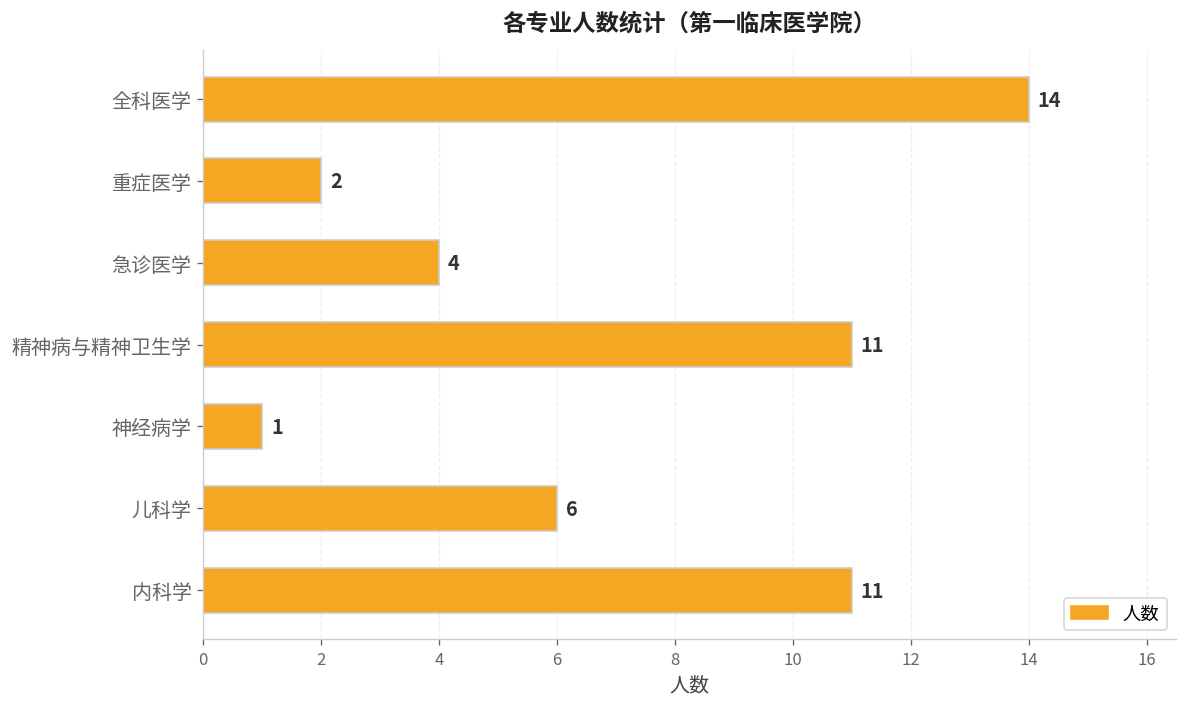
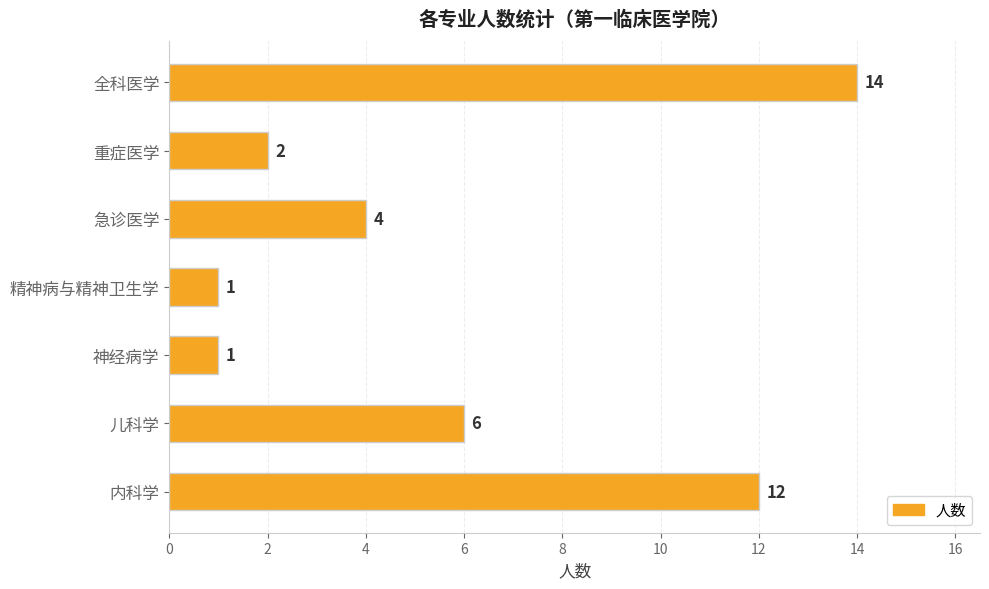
  {
    "全科医学": 14,
    "重症医学": 2,
    "急诊医学": 4,
-   "精神病与精神卫生学": 11,
+   "精神病与精神卫生学": 1,
    "神经病学": 1,
    "儿科学": 6,
-   "内科学": 11
+   "内科学": 12
  }
